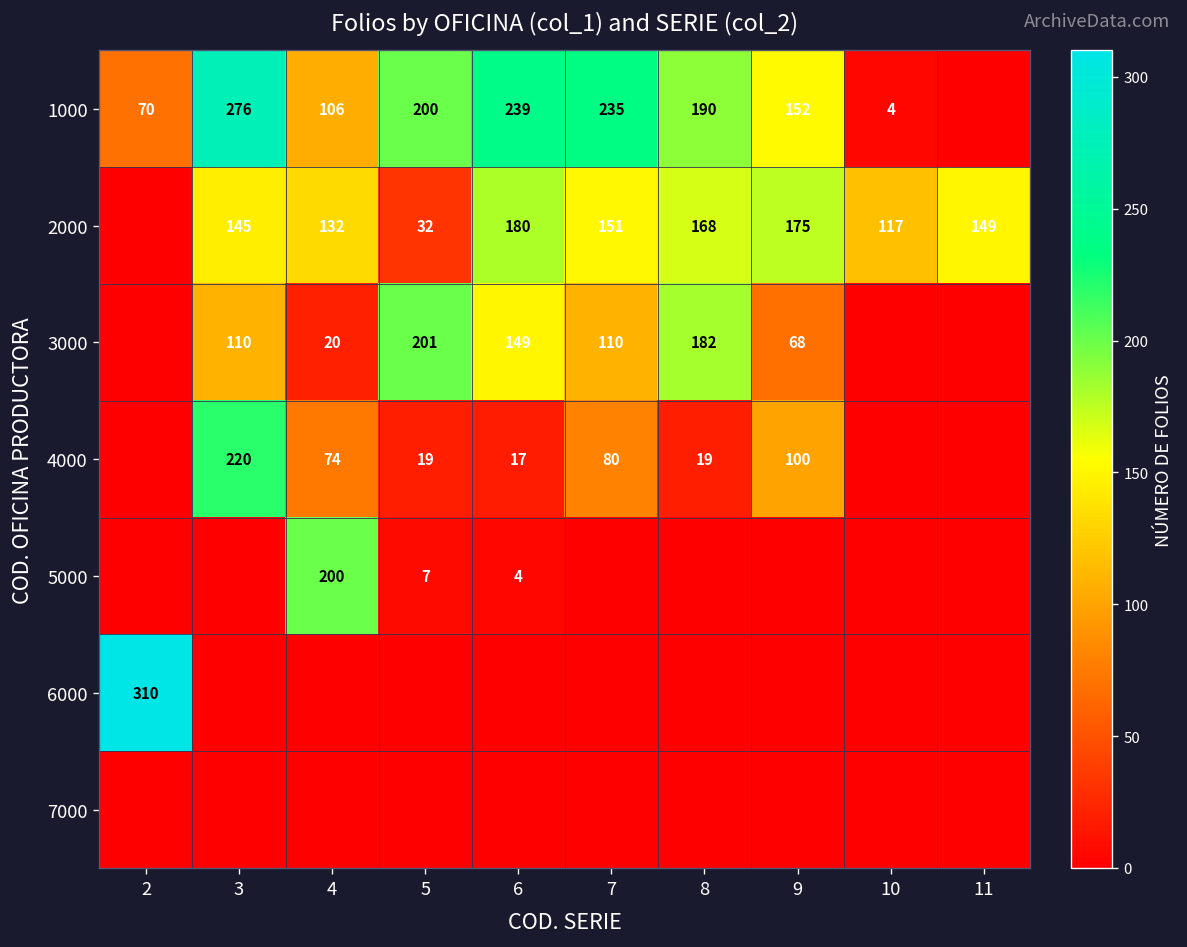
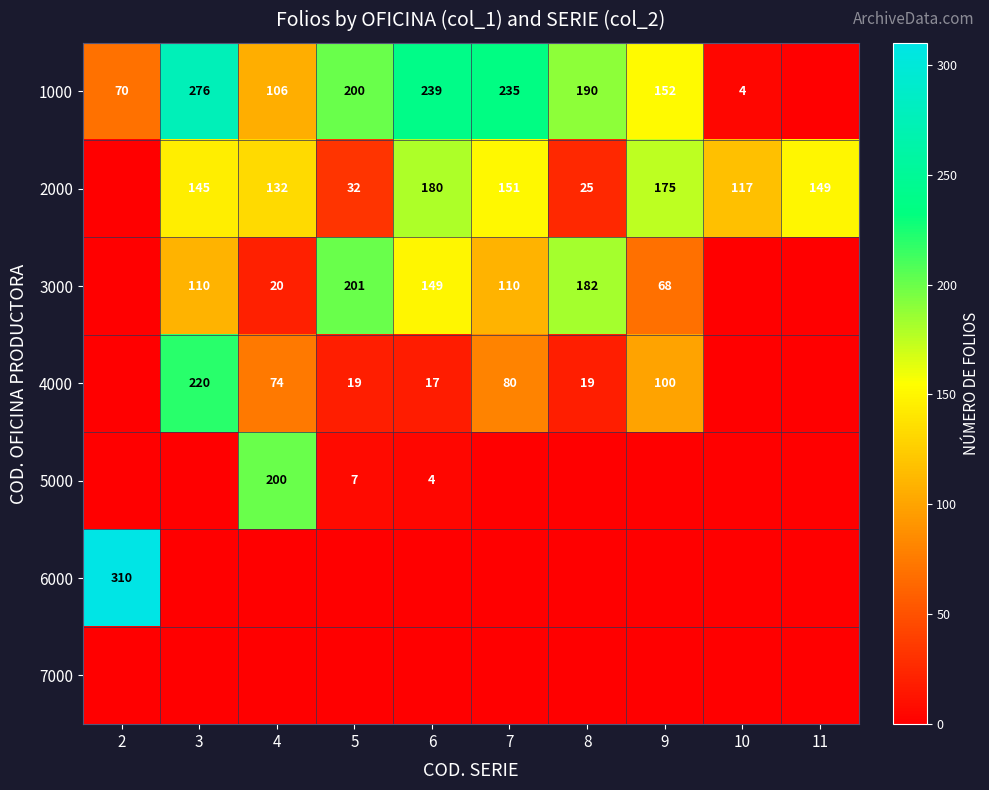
  {
    "1000": {
      "2": 70,
      "3": 276,
      "4": 106,
      "5": 200,
      "6": 239,
      "7": 235,
      "8": 190,
      "9": 152,
      "10": 4
    },
    "2000": {
      "3": 145,
      "4": 132,
      "5": 32,
      "6": 180,
      "7": 151,
-     "8": 168,
+     "8": 25,
      "9": 175,
      "10": 117,
      "11": 149
    },
    "3000": {
      "3": 110,
      "4": 20,
      "5": 201,
      "6": 149,
      "7": 110,
      "8": 182,
      "9": 68
    },
    "4000": {
      "3": 220,
      "4": 74,
      "5": 19,
      "6": 17,
      "7": 80,
      "8": 19,
      "9": 100
    },
    "5000": {
      "4": 200,
      "5": 7,
      "6": 4
    },
    "6000": {
      "2": 310
    }
  }
